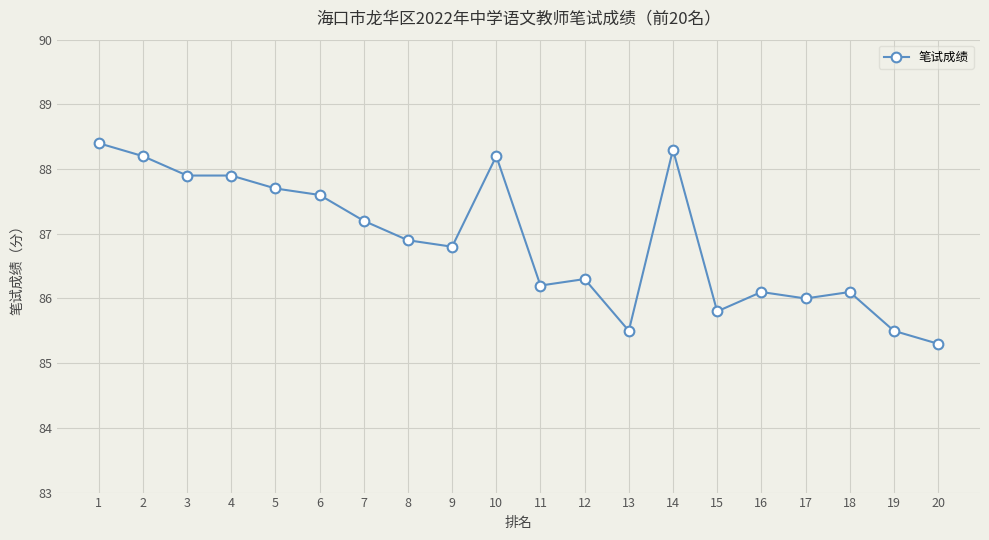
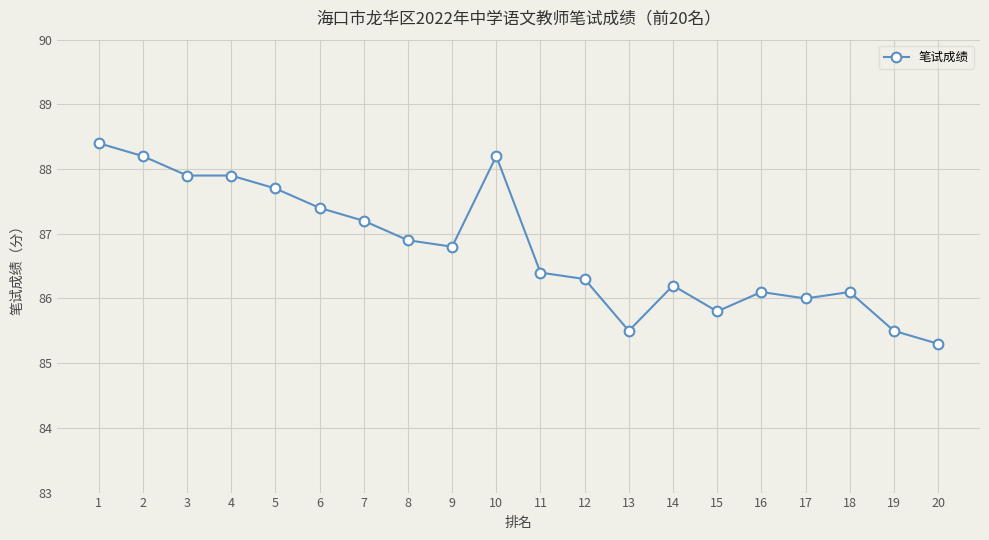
  {
    "1": 88.4,
    "2": 88.2,
    "3": 87.9,
    "4": 87.9,
    "5": 87.7,
-   "6": 87.6,
+   "6": 87.4,
    "7": 87.2,
    "8": 86.9,
    "9": 86.8,
    "10": 88.2,
-   "11": 86.2,
+   "11": 86.4,
    "12": 86.3,
    "13": 85.5,
-   "14": 88.3,
+   "14": 86.2,
    "15": 85.8,
    "16": 86.1,
    "17": 86.0,
    "18": 86.1,
    "19": 85.5,
    "20": 85.3
  }
